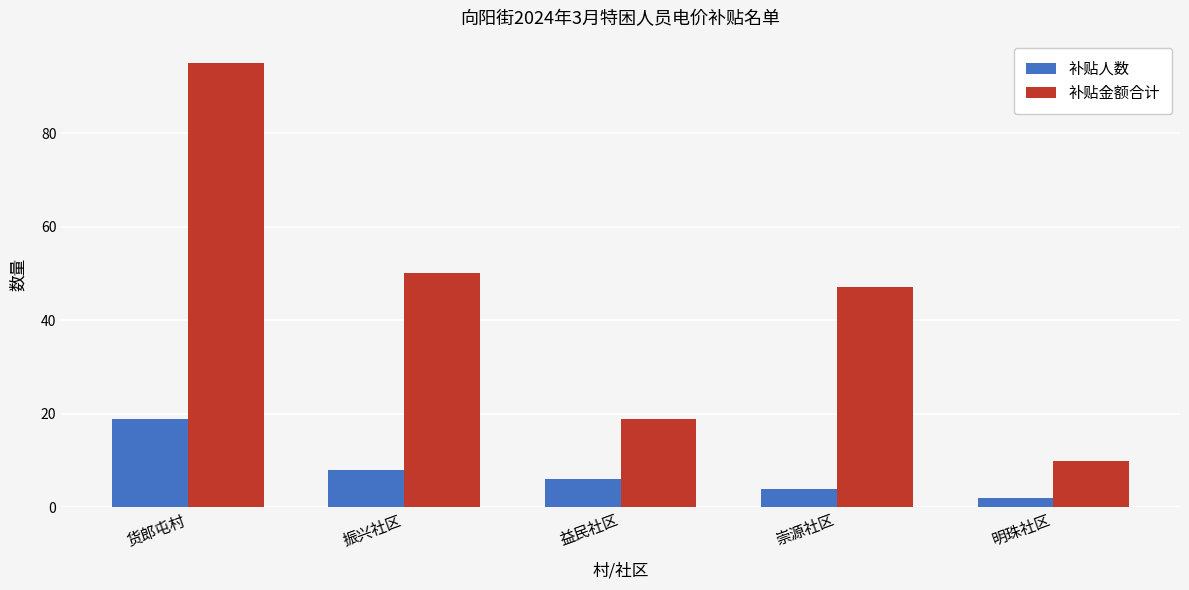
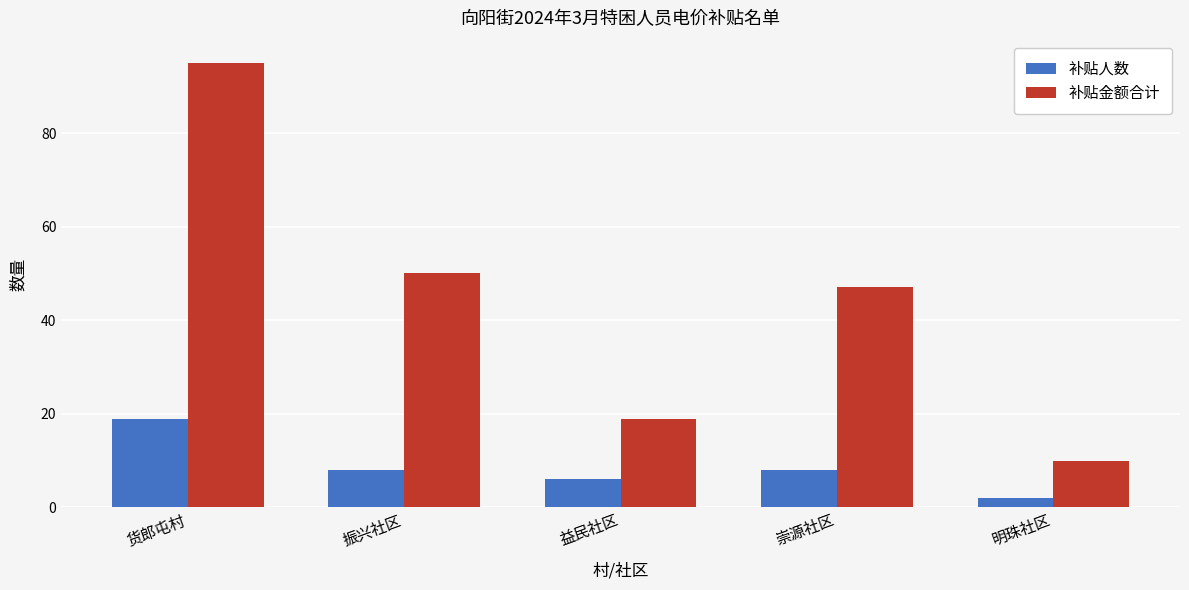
  {
    "补贴人数": {
      "货郎屯村": 19,
      "振兴社区": 8,
      "益民社区": 6,
-     "崇源社区": 4,
+     "崇源社区": 8,
      "明珠社区": 2
    },
    "补贴金额合计": {
      "货郎屯村": 95,
      "振兴社区": 50,
      "益民社区": 19,
      "崇源社区": 47,
      "明珠社区": 10
    }
  }
